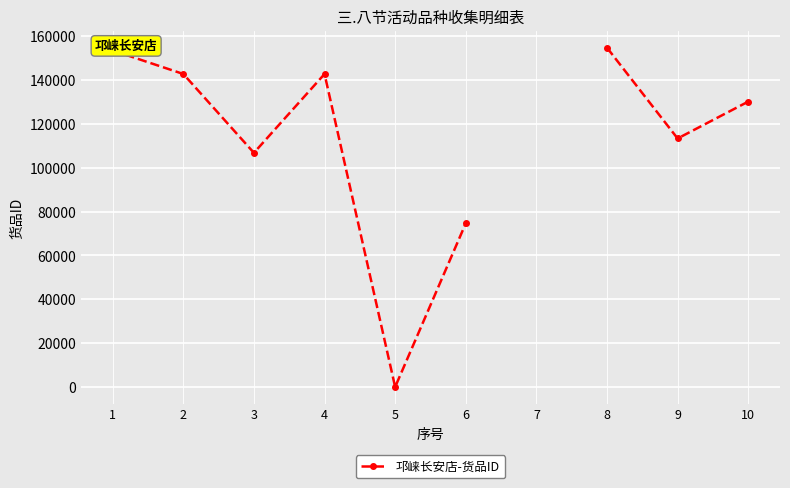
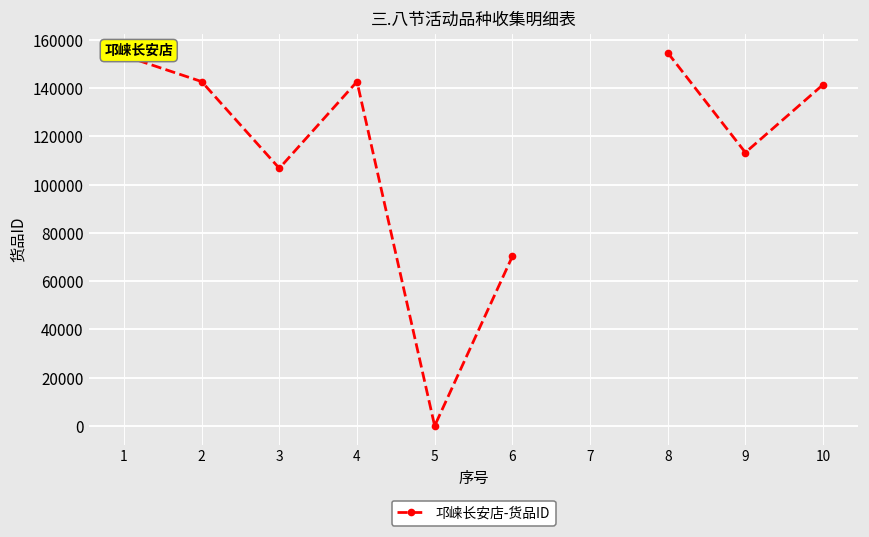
  {
    "2": 143000,
    "3": 107000,
    "4": 143000,
    "5": 0,
-   "6": 75000,
+   "6": 70000,
    "8": 155000,
    "9": 113000,
-   "10": 130000
+   "10": 141000
  }
